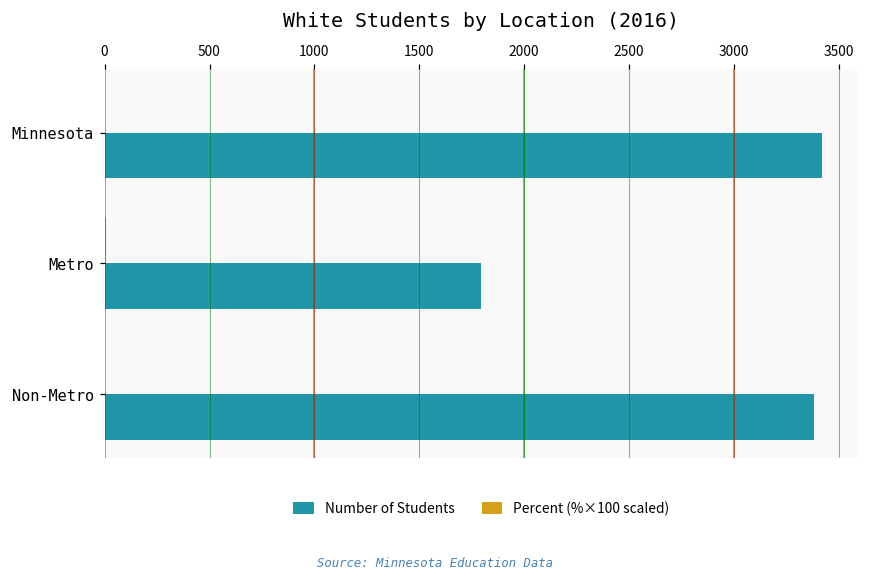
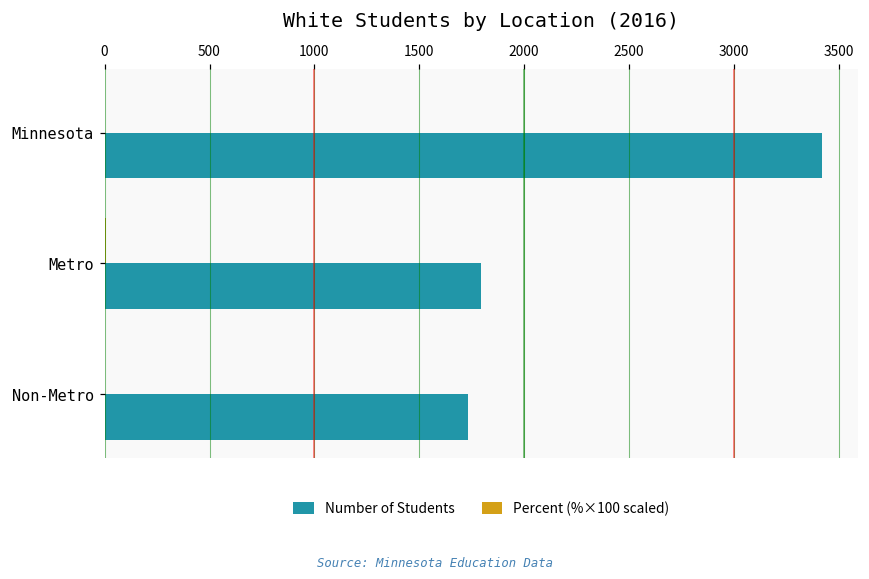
  {
    "Number of Students": {
      "Minnesota": 3420,
      "Metro": 1790,
-     "Non-Metro": 3380
+     "Non-Metro": 1730
    }
  }
